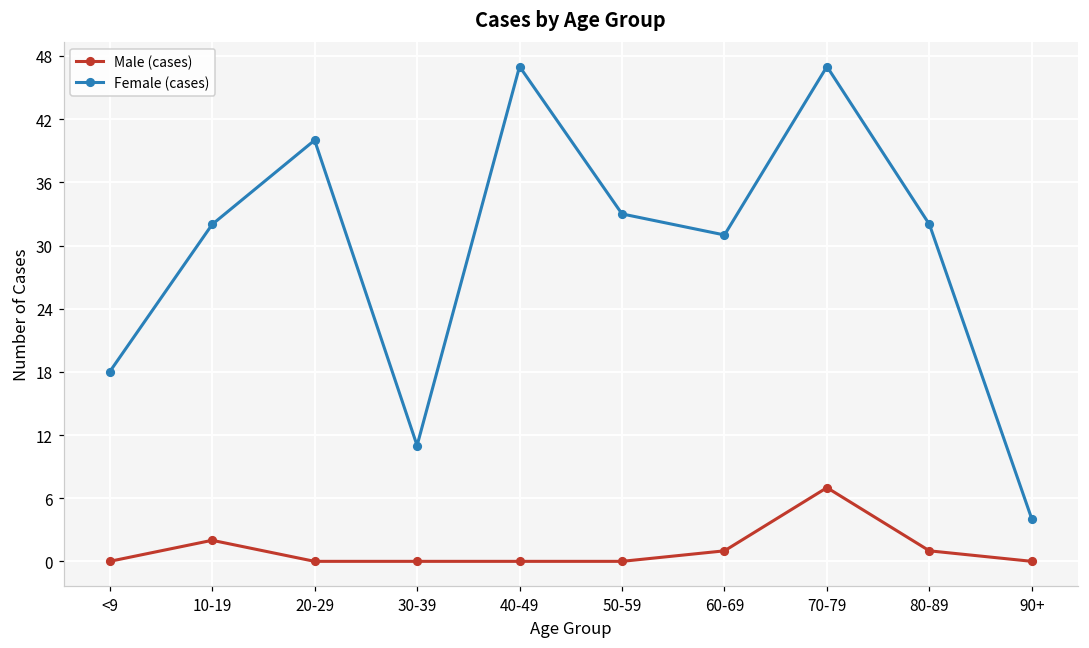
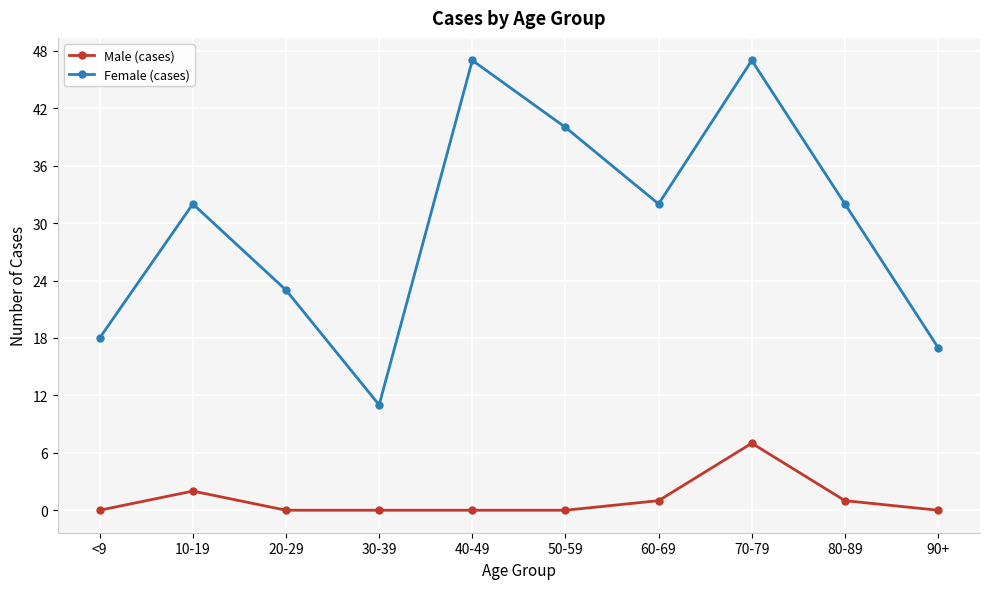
  {
    "Male (cases)": {
      "<9": 0,
      "10-19": 2,
      "20-29": 0,
      "30-39": 0,
      "40-49": 0,
      "50-59": 0,
      "60-69": 1,
      "70-79": 7,
      "80-89": 1,
      "90+": 0
    },
    "Female (cases)": {
      "<9": 18,
      "10-19": 32,
-     "20-29": 40,
+     "20-29": 23,
      "30-39": 11,
      "40-49": 47,
-     "50-59": 33,
-     "60-69": 31,
+     "50-59": 40,
+     "60-69": 32,
      "70-79": 47,
      "80-89": 32,
-     "90+": 4
+     "90+": 17
    }
  }
